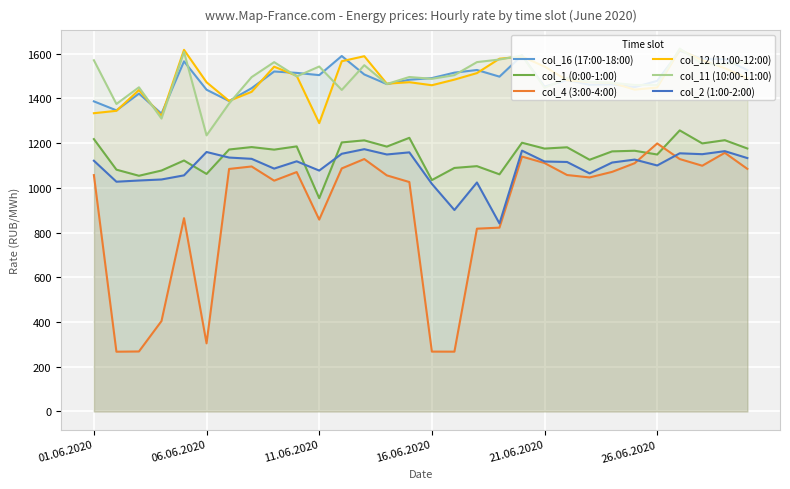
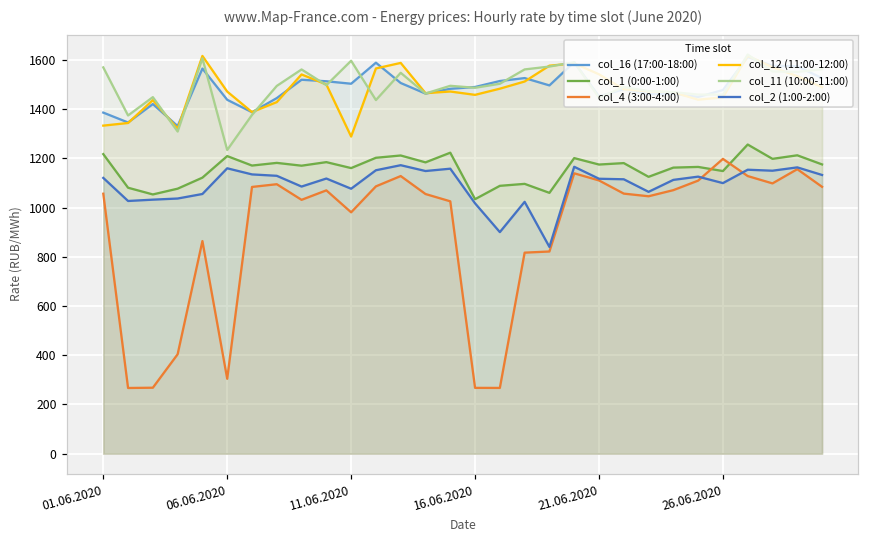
  {
    "col_1 (0:00-1:00)": {
      "01.06.2020": 1220,
-     "06.06.2020": 1060,
-     "11.06.2020": 950,
+     "06.06.2020": 1210,
+     "11.06.2020": 1160,
      "16.06.2020": 1030,
      "21.06.2020": 1180,
      "26.06.2020": 1150
    },
    "col_4 (3:00-4:00)": {
      "01.06.2020": 1060,
      "06.06.2020": 300,
-     "11.06.2020": 860,
+     "11.06.2020": 980,
      "16.06.2020": 270,
      "26.06.2020": 1200
    },
    "col_12 (11:00-12:00)": {
      "01.06.2020": 1330,
      "06.06.2020": 1470,
      "11.06.2020": 1290,
      "16.06.2020": 1460
    },
    "col_11 (10:00-11:00)": {
      "01.06.2020": 1570,
      "06.06.2020": 1230,
-     "11.06.2020": 1540
+     "11.06.2020": 1600
    }
  }
